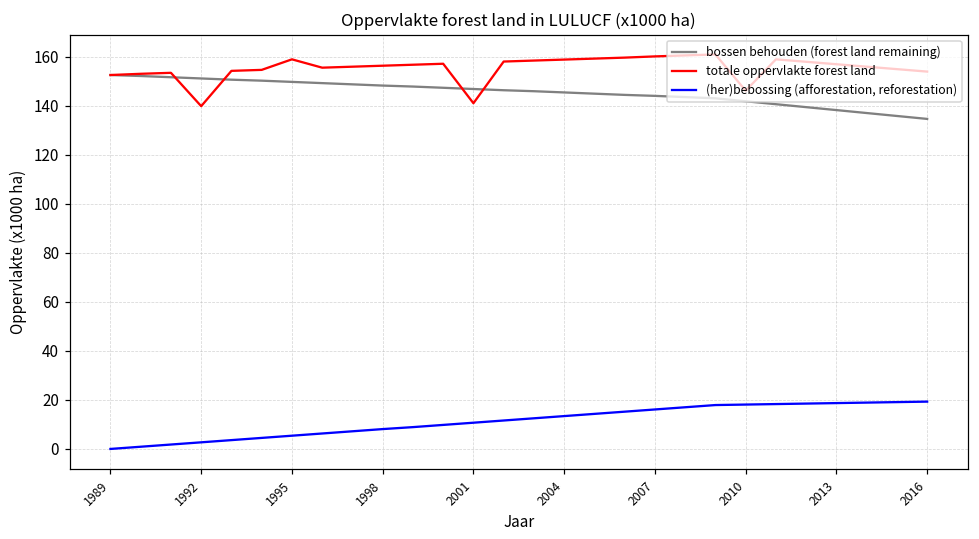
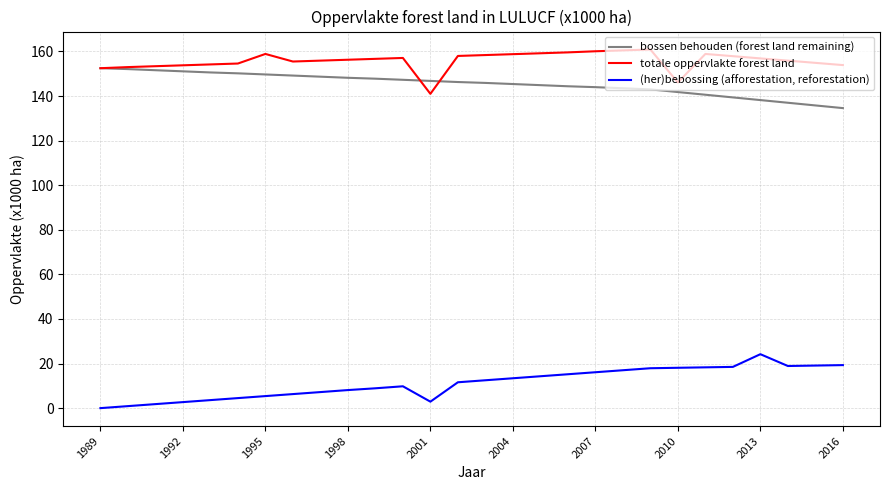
  {
    "bossen behouden (forest land remaining)": {
      "1992": 151,
      "1995": 150,
      "1998": 148,
      "2001": 147,
      "2004": 145,
      "2007": 144,
      "2010": 142,
      "2013": 138,
      "2016": 135
    },
    "totale oppervlakte forest land": {
-     "1992": 140,
+     "1992": 154,
      "1995": 159,
      "1998": 156,
      "2001": 141,
      "2004": 159,
      "2007": 160
    },
    "(her)bebossing (afforestation, reforestation)": {
      "1989": 0,
      "1992": 3,
      "1995": 5,
      "1998": 8,
-     "2001": 11,
+     "2001": 3,
      "2004": 13,
      "2007": 16,
      "2010": 18,
-     "2013": 19,
+     "2013": 24,
      "2016": 19
    }
  }
